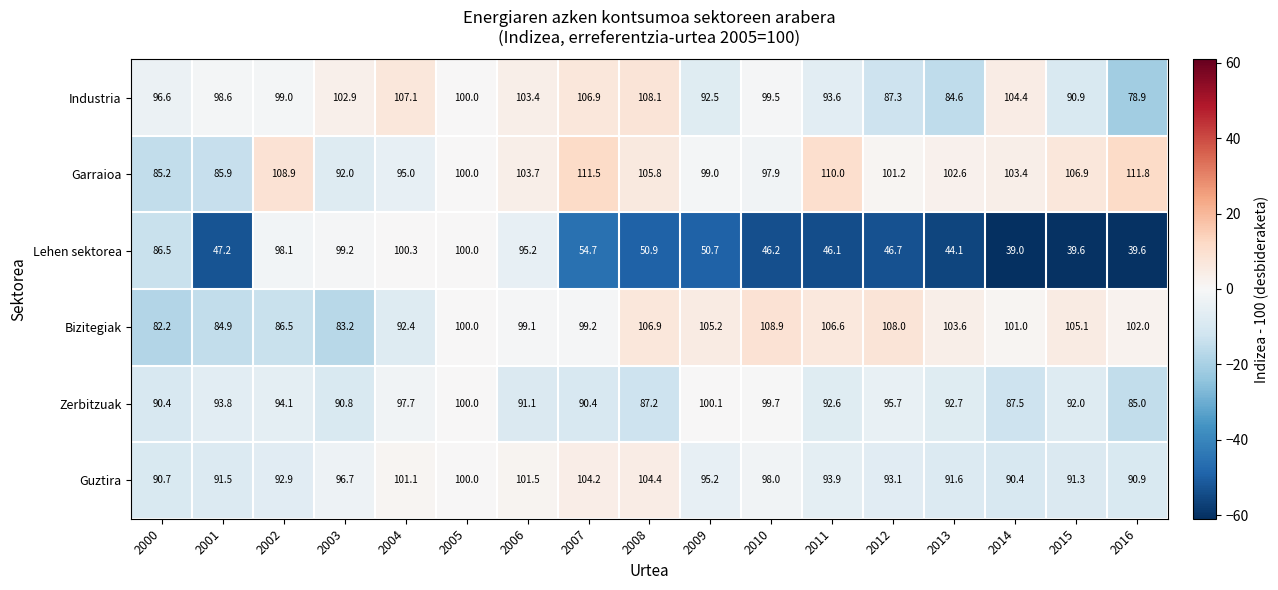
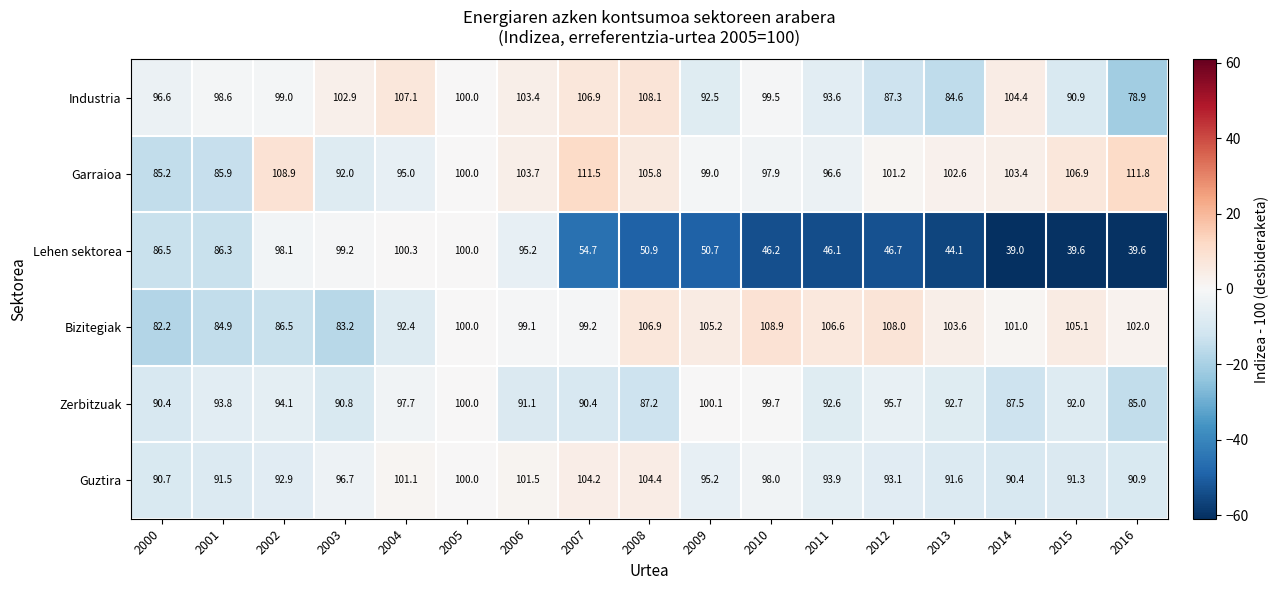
  {
    "Industria": {
      "2000": 96.6,
      "2001": 98.6,
      "2002": 99.0,
      "2003": 102.9,
      "2004": 107.1,
      "2005": 100.0,
      "2006": 103.4,
      "2007": 106.9,
      "2008": 108.1,
      "2009": 92.5,
      "2010": 99.5,
      "2011": 93.6,
      "2012": 87.3,
      "2013": 84.6,
      "2014": 104.4,
      "2015": 90.9,
      "2016": 78.9
    },
    "Garraioa": {
      "2000": 85.2,
      "2001": 85.9,
      "2002": 108.9,
      "2003": 92.0,
      "2004": 95.0,
      "2005": 100.0,
      "2006": 103.7,
      "2007": 111.5,
      "2008": 105.8,
      "2009": 99.0,
      "2010": 97.9,
-     "2011": 110.0,
+     "2011": 96.6,
      "2012": 101.2,
      "2013": 102.6,
      "2014": 103.4,
      "2015": 106.9,
      "2016": 111.8
    },
    "Lehen sektorea": {
      "2000": 86.5,
-     "2001": 47.2,
+     "2001": 86.3,
      "2002": 98.1,
      "2003": 99.2,
      "2004": 100.3,
      "2005": 100.0,
      "2006": 95.2,
      "2007": 54.7,
      "2008": 50.9,
      "2009": 50.7,
      "2010": 46.2,
      "2011": 46.1,
      "2012": 46.7,
      "2013": 44.1,
      "2014": 39.0,
      "2015": 39.6,
      "2016": 39.6
    },
    "Bizitegiak": {
      "2000": 82.2,
      "2001": 84.9,
      "2002": 86.5,
      "2003": 83.2,
      "2004": 92.4,
      "2005": 100.0,
      "2006": 99.1,
      "2007": 99.2,
      "2008": 106.9,
      "2009": 105.2,
      "2010": 108.9,
      "2011": 106.6,
      "2012": 108.0,
      "2013": 103.6,
      "2014": 101.0,
      "2015": 105.1,
      "2016": 102.0
    },
    "Zerbitzuak": {
      "2000": 90.4,
      "2001": 93.8,
      "2002": 94.1,
      "2003": 90.8,
      "2004": 97.7,
      "2005": 100.0,
      "2006": 91.1,
      "2007": 90.4,
      "2008": 87.2,
      "2009": 100.1,
      "2010": 99.7,
      "2011": 92.6,
      "2012": 95.7,
      "2013": 92.7,
      "2014": 87.5,
      "2015": 92.0,
      "2016": 85.0
    },
    "Guztira": {
      "2000": 90.7,
      "2001": 91.5,
      "2002": 92.9,
      "2003": 96.7,
      "2004": 101.1,
      "2005": 100.0,
      "2006": 101.5,
      "2007": 104.2,
      "2008": 104.4,
      "2009": 95.2,
      "2010": 98.0,
      "2011": 93.9,
      "2012": 93.1,
      "2013": 91.6,
      "2014": 90.4,
      "2015": 91.3,
      "2016": 90.9
    }
  }
